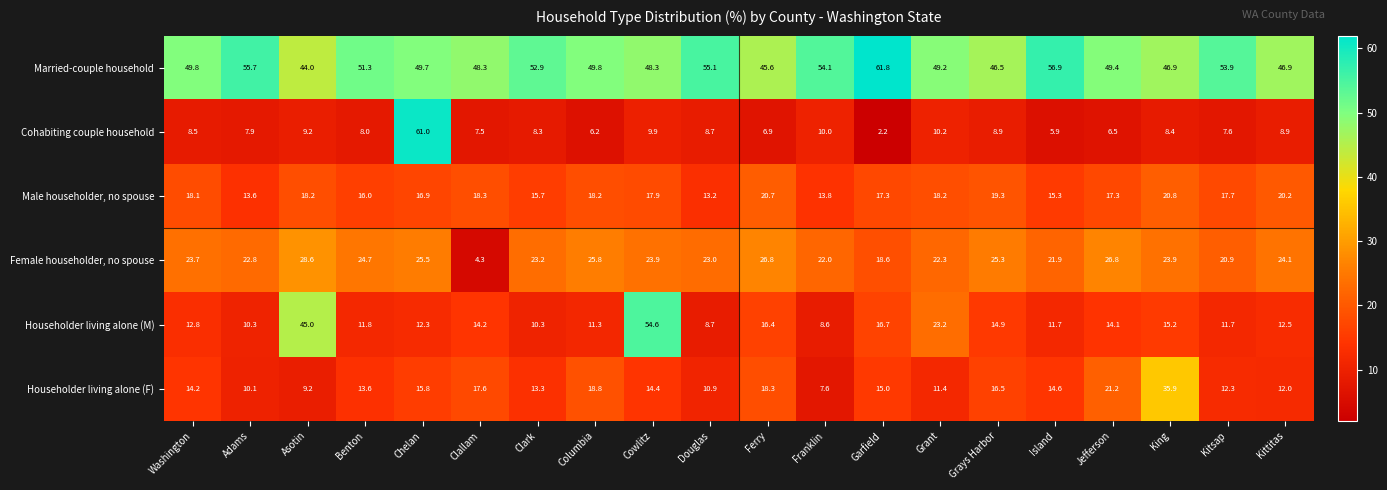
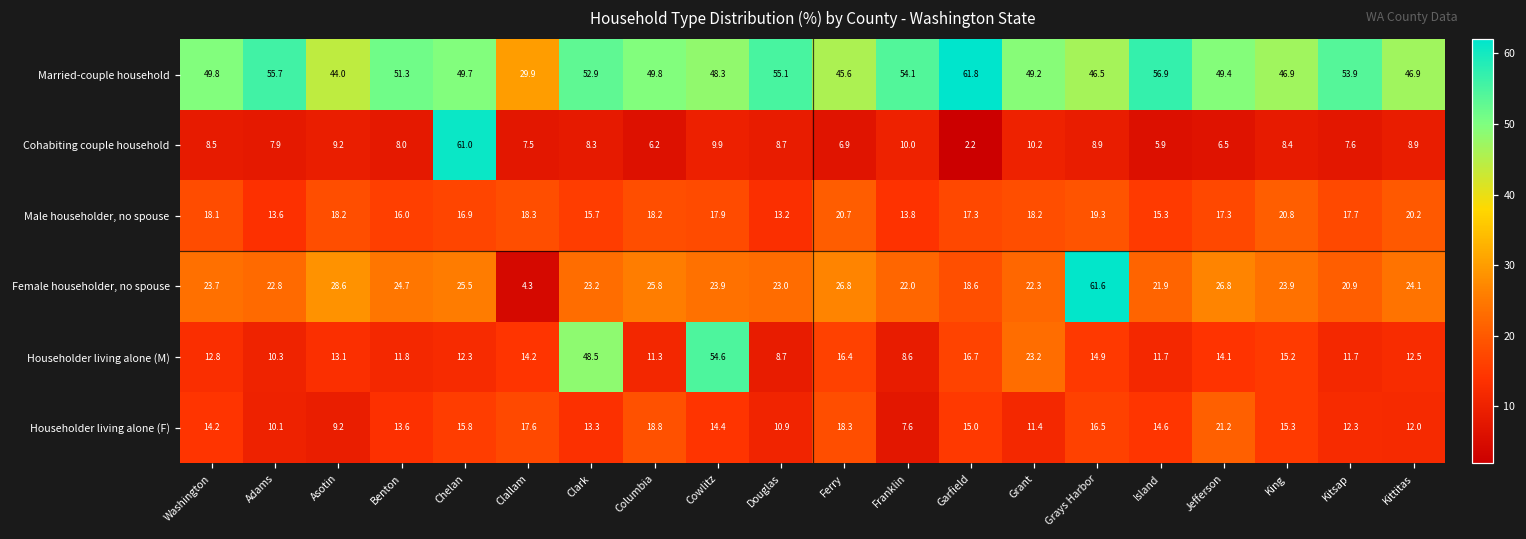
  {
    "Married-couple household": {
      "Washington": 49.8,
      "Adams": 55.7,
      "Asotin": 44.0,
      "Benton": 51.3,
      "Chelan": 49.7,
-     "Clallam": 48.3,
+     "Clallam": 29.9,
      "Clark": 52.9,
      "Columbia": 49.8,
      "Cowlitz": 48.3,
      "Douglas": 55.1,
      "Ferry": 45.6,
      "Franklin": 54.1,
      "Garfield": 61.8,
      "Grant": 49.2,
      "Grays Harbor": 46.5,
      "Island": 56.9,
      "Jefferson": 49.4,
      "King": 46.9,
      "Kitsap": 53.9,
      "Kittitas": 46.9
    },
    "Cohabiting couple household": {
      "Washington": 8.5,
      "Adams": 7.9,
      "Asotin": 9.2,
      "Benton": 8.0,
      "Chelan": 61.0,
      "Clallam": 7.5,
      "Clark": 8.3,
      "Columbia": 6.2,
      "Cowlitz": 9.9,
      "Douglas": 8.7,
      "Ferry": 6.9,
      "Franklin": 10.0,
      "Garfield": 2.2,
      "Grant": 10.2,
      "Grays Harbor": 8.9,
      "Island": 5.9,
      "Jefferson": 6.5,
      "King": 8.4,
      "Kitsap": 7.6,
      "Kittitas": 8.9
    },
    "Male householder, no spouse": {
      "Washington": 18.1,
      "Adams": 13.6,
      "Asotin": 18.2,
      "Benton": 16.0,
      "Chelan": 16.9,
      "Clallam": 18.3,
      "Clark": 15.7,
      "Columbia": 18.2,
      "Cowlitz": 17.9,
      "Douglas": 13.2,
      "Ferry": 20.7,
      "Franklin": 13.8,
      "Garfield": 17.3,
      "Grant": 18.2,
      "Grays Harbor": 19.3,
      "Island": 15.3,
      "Jefferson": 17.3,
      "King": 20.8,
      "Kitsap": 17.7,
      "Kittitas": 20.2
    },
    "Female householder, no spouse": {
      "Washington": 23.7,
      "Adams": 22.8,
      "Asotin": 28.6,
      "Benton": 24.7,
      "Chelan": 25.5,
      "Clallam": 4.3,
      "Clark": 23.2,
      "Columbia": 25.8,
      "Cowlitz": 23.9,
      "Douglas": 23.0,
      "Ferry": 26.8,
      "Franklin": 22.0,
      "Garfield": 18.6,
      "Grant": 22.3,
-     "Grays Harbor": 25.3,
+     "Grays Harbor": 61.6,
      "Island": 21.9,
      "Jefferson": 26.8,
      "King": 23.9,
      "Kitsap": 20.9,
      "Kittitas": 24.1
    },
    "Householder living alone (M)": {
      "Washington": 12.8,
      "Adams": 10.3,
-     "Asotin": 45.0,
+     "Asotin": 13.1,
      "Benton": 11.8,
      "Chelan": 12.3,
      "Clallam": 14.2,
-     "Clark": 10.3,
+     "Clark": 48.5,
      "Columbia": 11.3,
      "Cowlitz": 54.6,
      "Douglas": 8.7,
      "Ferry": 16.4,
      "Franklin": 8.6,
      "Garfield": 16.7,
      "Grant": 23.2,
      "Grays Harbor": 14.9,
      "Island": 11.7,
      "Jefferson": 14.1,
      "King": 15.2,
      "Kitsap": 11.7,
      "Kittitas": 12.5
    },
    "Householder living alone (F)": {
      "Washington": 14.2,
      "Adams": 10.1,
      "Asotin": 9.2,
      "Benton": 13.6,
      "Chelan": 15.8,
      "Clallam": 17.6,
      "Clark": 13.3,
      "Columbia": 18.8,
      "Cowlitz": 14.4,
      "Douglas": 10.9,
      "Ferry": 18.3,
      "Franklin": 7.6,
      "Garfield": 15.0,
      "Grant": 11.4,
      "Grays Harbor": 16.5,
      "Island": 14.6,
      "Jefferson": 21.2,
-     "King": 35.9,
+     "King": 15.3,
      "Kitsap": 12.3,
      "Kittitas": 12.0
    }
  }
